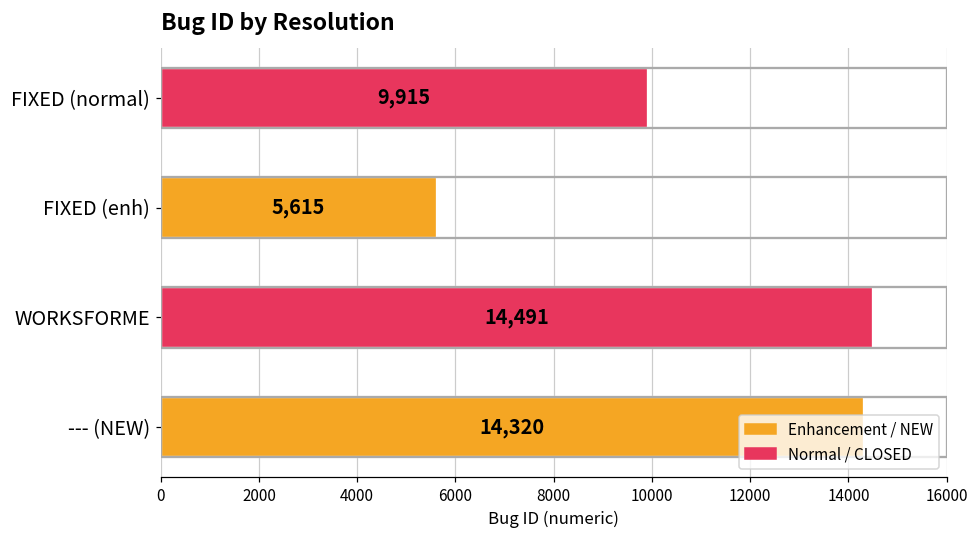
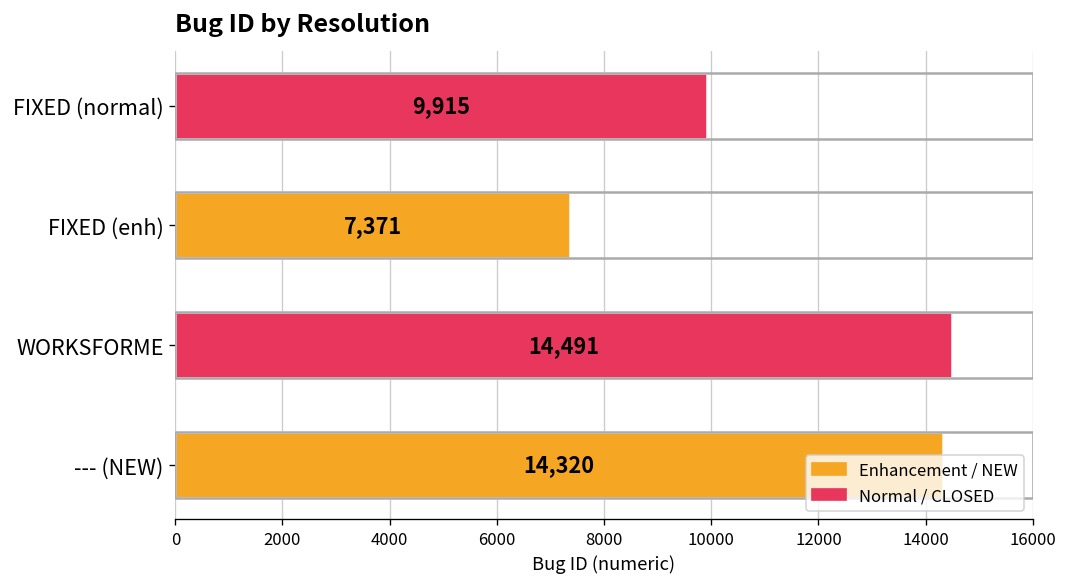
  {
    "FIXED (normal)": "9,915",
-   "FIXED (enh)": "5,615",
+   "FIXED (enh)": "7,371",
    "WORKSFORME": "14,491"
  }
